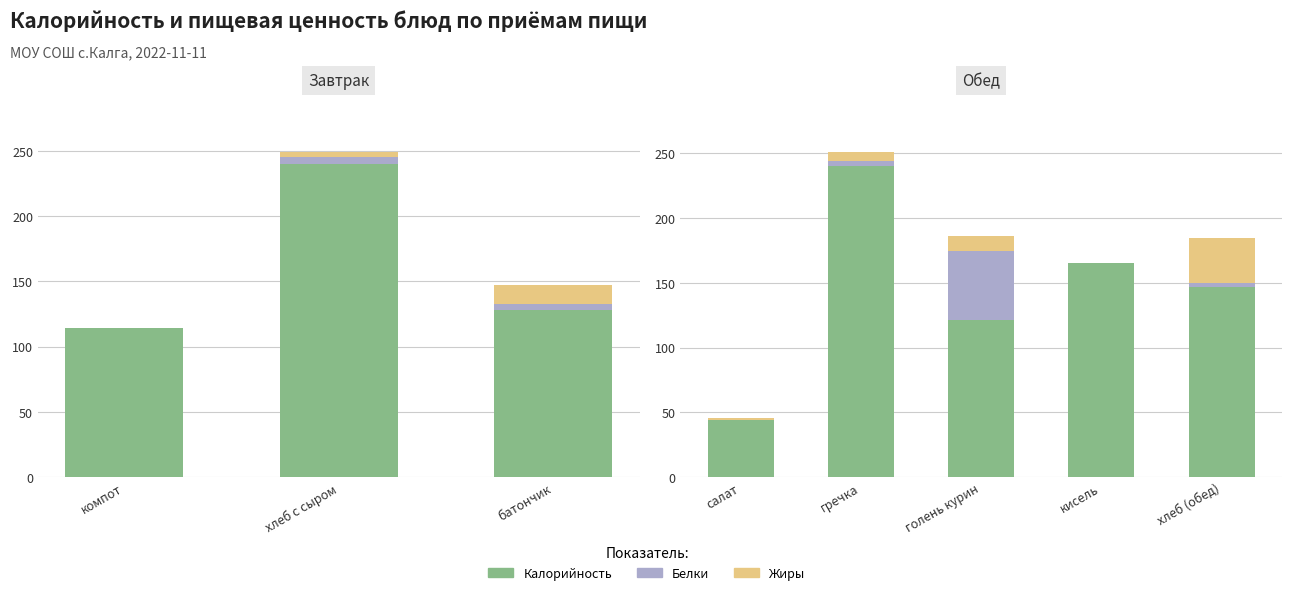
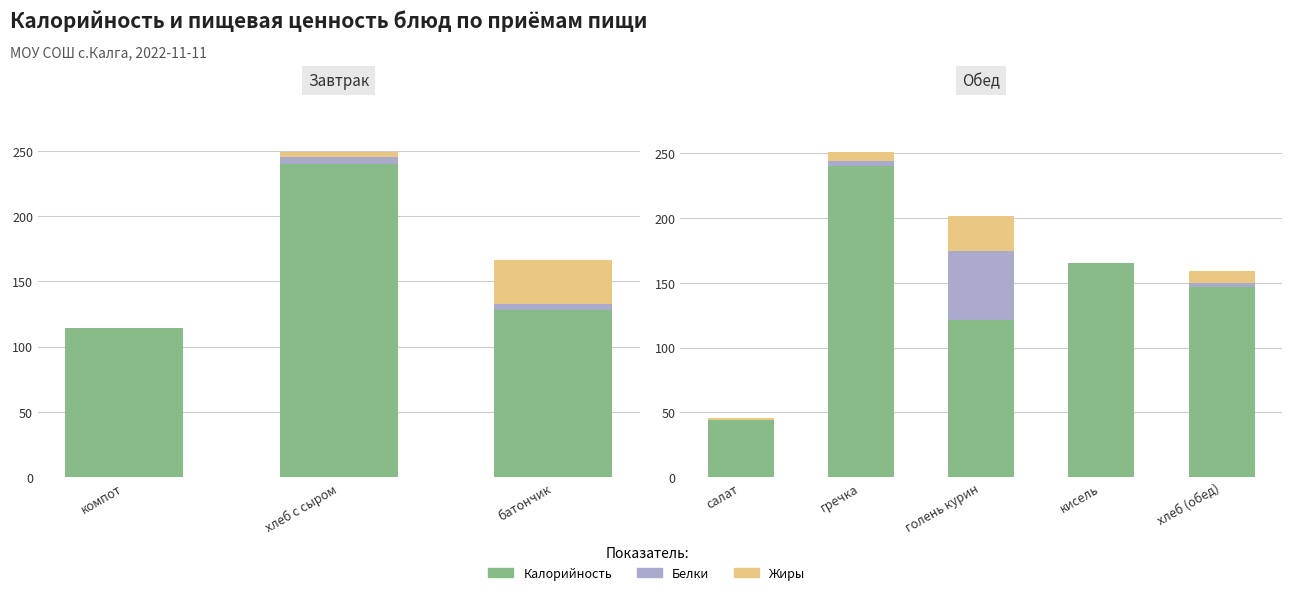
  {
    "Завтрак": {
      "Калорийность": {
        "компот": 114,
        "хлеб с сыром": 240,
        "батончик": 128
      },
      "Белки": {
        "компот": 0,
        "хлеб с сыром": 5,
        "батончик": 5
      },
      "Жиры": {
        "компот": 0,
        "хлеб с сыром": 4,
-       "батончик": 14
+       "батончик": 33
      }
    },
    "Обед": {
      "Калорийность": {
        "салат": 44,
        "гречка": 240,
        "голень курин": 121,
        "кисель": 165,
        "хлеб (обед)": 147
      },
      "Белки": {
        "салат": 0,
        "гречка": 4,
        "голень курин": 54,
        "кисель": 0,
        "хлеб (обед)": 3
      },
      "Жиры": {
        "салат": 2,
        "гречка": 7,
-       "голень курин": 11,
+       "голень курин": 27,
        "кисель": 0,
-       "хлеб (обед)": 35
+       "хлеб (обед)": 9
      }
    }
  }
